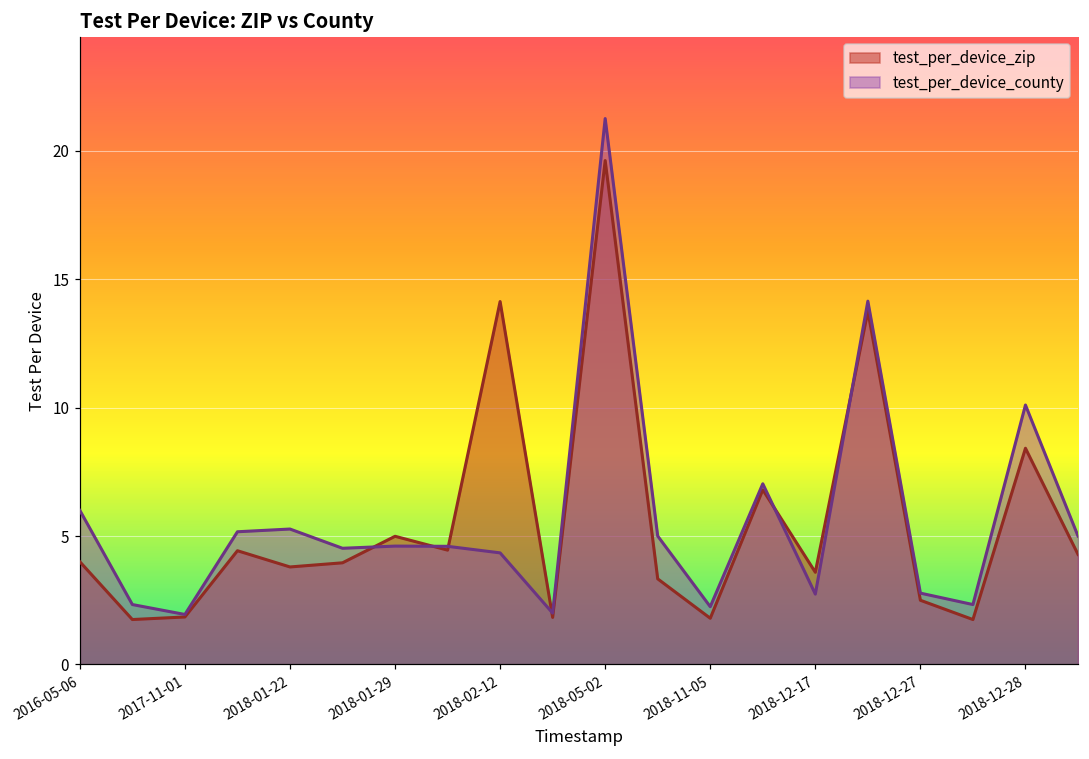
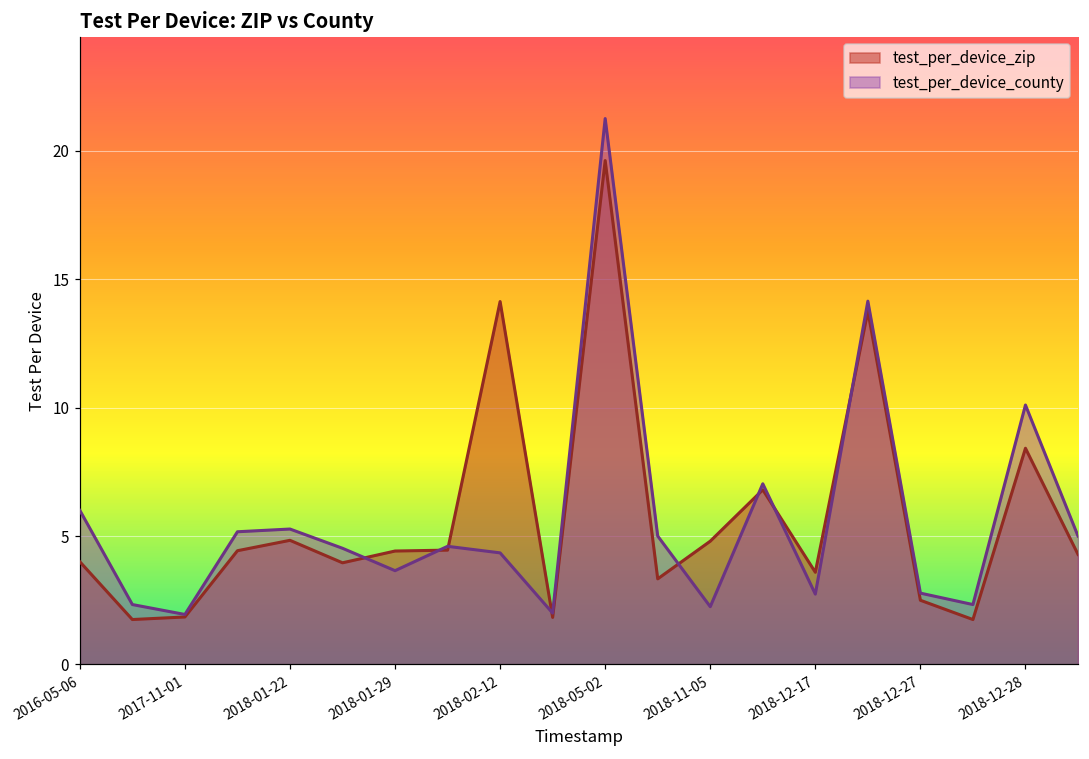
  {
    "test_per_device_zip": {
      "2016-05-06": 4.0,
-     "2018-01-22": 3.8,
-     "2018-01-29": 5.0,
+     "2018-01-22": 4.8,
+     "2018-01-29": 4.4,
      "2018-02-12": 14.1,
      "2018-05-02": 19.6,
-     "2018-11-05": 1.8,
+     "2018-11-05": 4.8,
      "2018-12-17": 3.6
    },
    "test_per_device_county": {
      "2016-05-06": 6.0,
      "2018-01-22": 5.3,
-     "2018-01-29": 4.6,
+     "2018-01-29": 3.7,
      "2018-02-12": 4.3,
      "2018-05-02": 21.3,
      "2018-11-05": 2.3,
      "2018-12-17": 2.7
    }
  }
